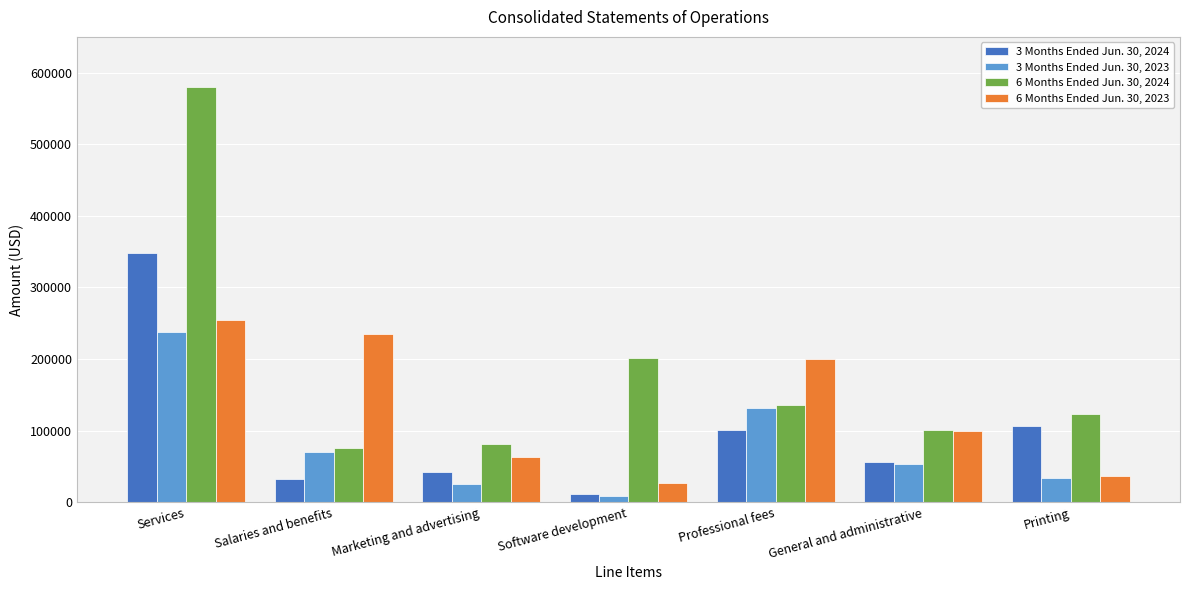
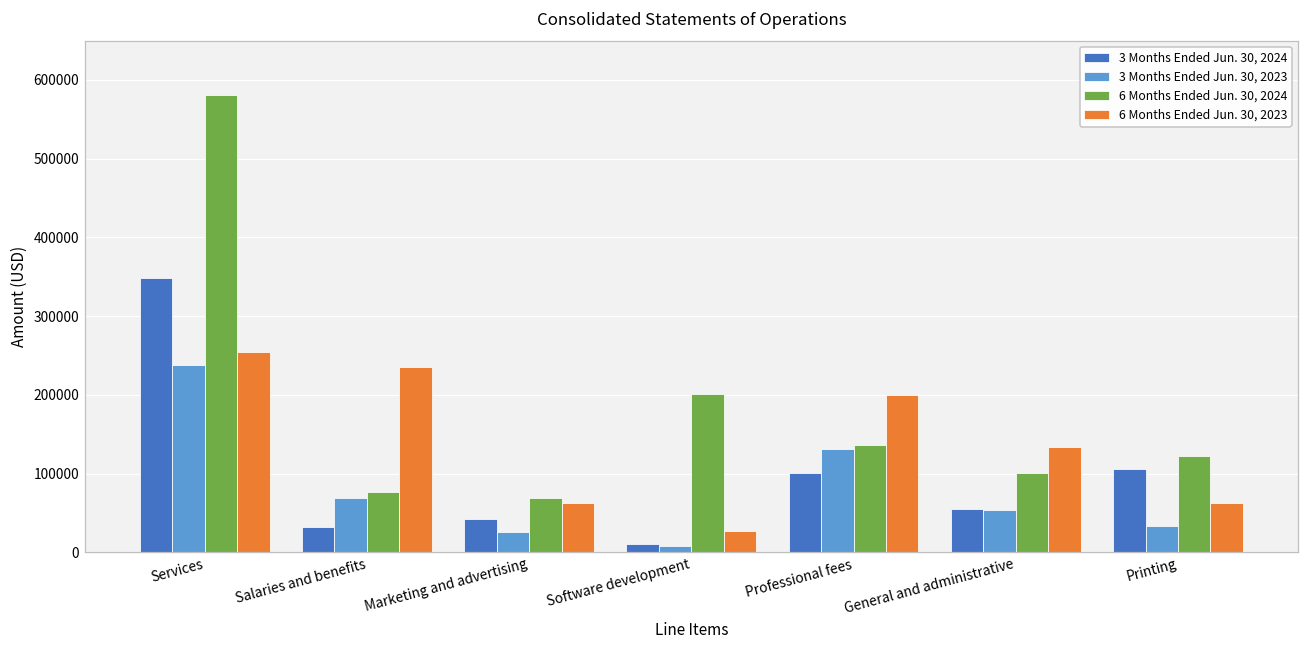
  {
    "6 Months Ended Jun. 30, 2024": {
      "Services": 580000,
      "Salaries and benefits": 80000,
-     "Marketing and advertising": 80000,
+     "Marketing and advertising": 70000,
      "Software development": 200000,
      "Professional fees": 140000,
      "General and administrative": 100000,
      "Printing": 120000
    },
    "6 Months Ended Jun. 30, 2023": {
      "Services": 250000,
      "Salaries and benefits": 230000,
      "Marketing and advertising": 60000,
      "Software development": 30000,
      "Professional fees": 200000,
-     "General and administrative": 100000,
-     "Printing": 40000
+     "General and administrative": 130000,
+     "Printing": 60000
    }
  }
